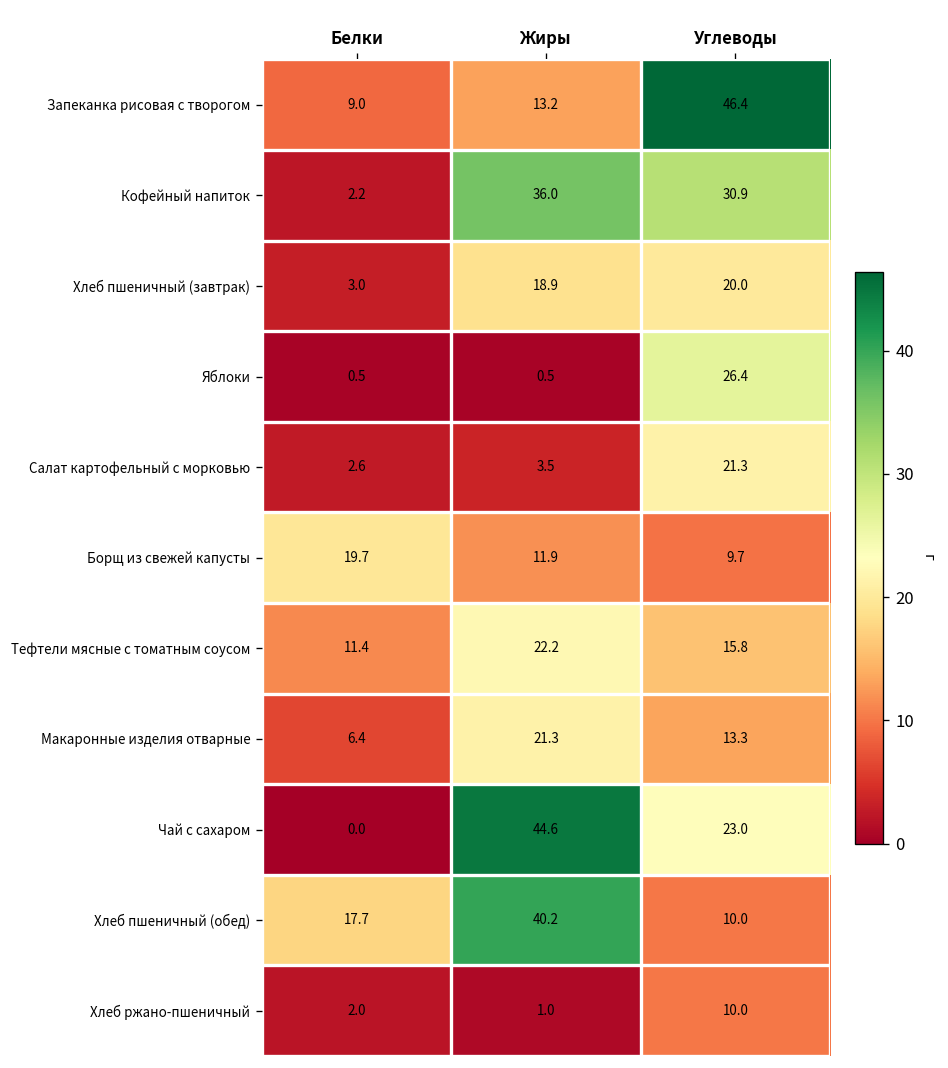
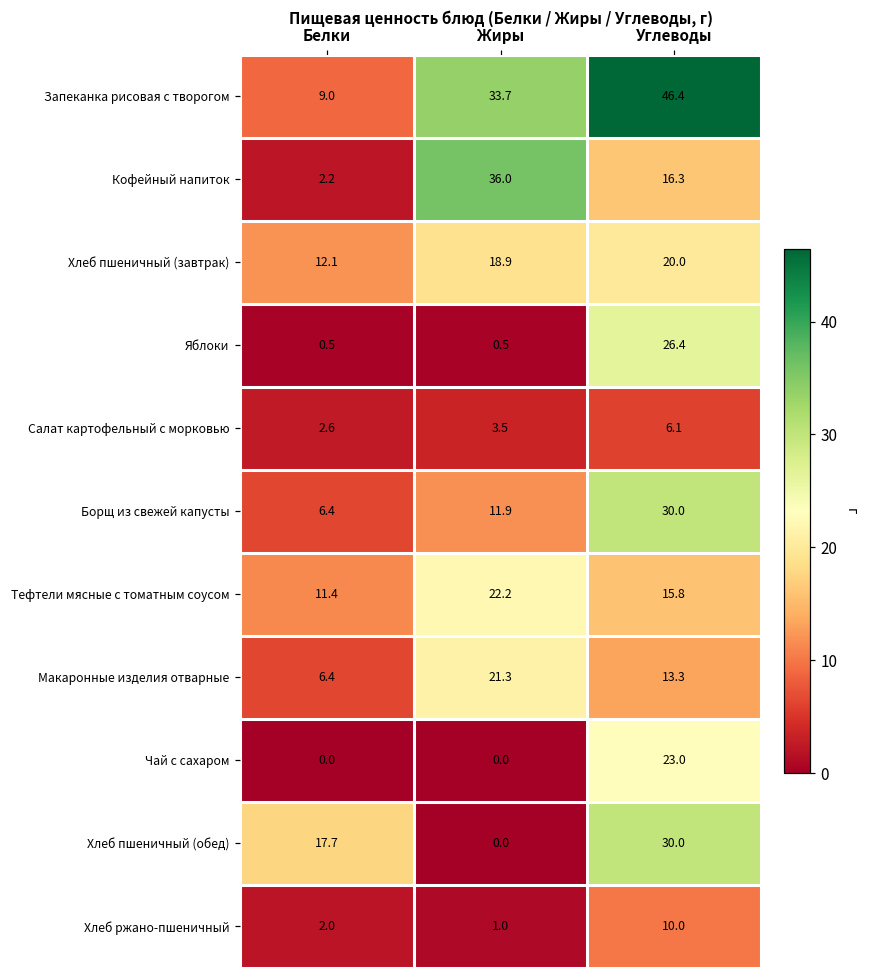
  {
    "Запеканка рисовая с творогом": {
      "Белки": 9.0,
-     "Жиры": 13.2,
+     "Жиры": 33.7,
      "Углеводы": 46.4
    },
    "Кофейный напиток": {
      "Белки": 2.2,
      "Жиры": 36.0,
-     "Углеводы": 30.9
+     "Углеводы": 16.3
    },
    "Хлеб пшеничный (завтрак)": {
-     "Белки": 3.0,
+     "Белки": 12.1,
      "Жиры": 18.9,
      "Углеводы": 20.0
    },
    "Яблоки": {
      "Белки": 0.5,
      "Жиры": 0.5,
      "Углеводы": 26.4
    },
    "Салат картофельный с морковью": {
      "Белки": 2.6,
      "Жиры": 3.5,
-     "Углеводы": 21.3
+     "Углеводы": 6.1
    },
    "Борщ из свежей капусты": {
-     "Белки": 19.7,
+     "Белки": 6.4,
      "Жиры": 11.9,
-     "Углеводы": 9.7
+     "Углеводы": 30.0
    },
    "Тефтели мясные с томатным соусом": {
      "Белки": 11.4,
      "Жиры": 22.2,
      "Углеводы": 15.8
    },
    "Макаронные изделия отварные": {
      "Белки": 6.4,
      "Жиры": 21.3,
      "Углеводы": 13.3
    },
    "Чай с сахаром": {
      "Белки": 0.0,
-     "Жиры": 44.6,
+     "Жиры": 0.0,
      "Углеводы": 23.0
    },
    "Хлеб пшеничный (обед)": {
      "Белки": 17.7,
-     "Жиры": 40.2,
-     "Углеводы": 10.0
+     "Жиры": 0.0,
+     "Углеводы": 30.0
    },
    "Хлеб ржано-пшеничный": {
      "Белки": 2.0,
      "Жиры": 1.0,
      "Углеводы": 10.0
    }
  }
